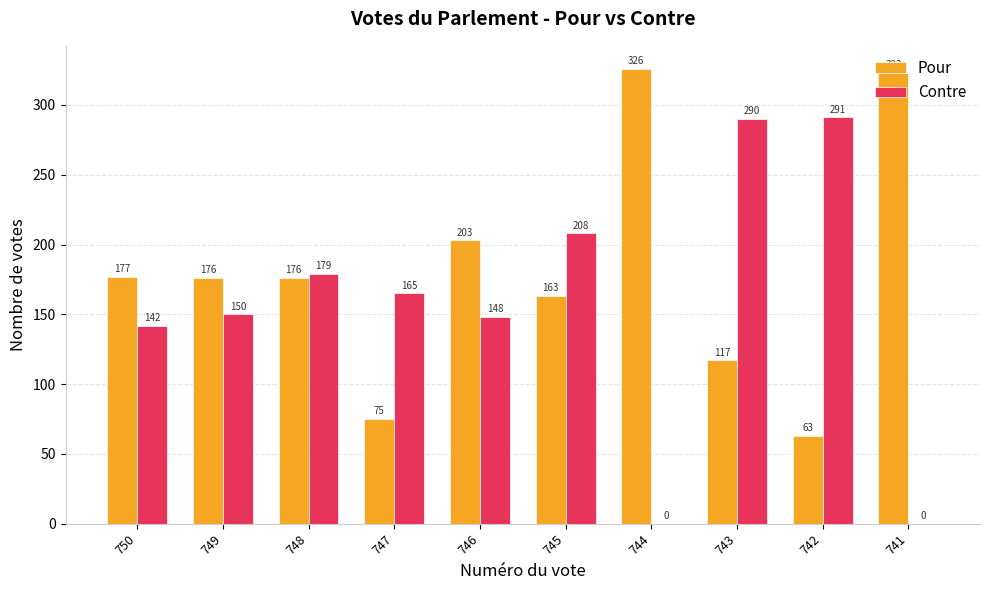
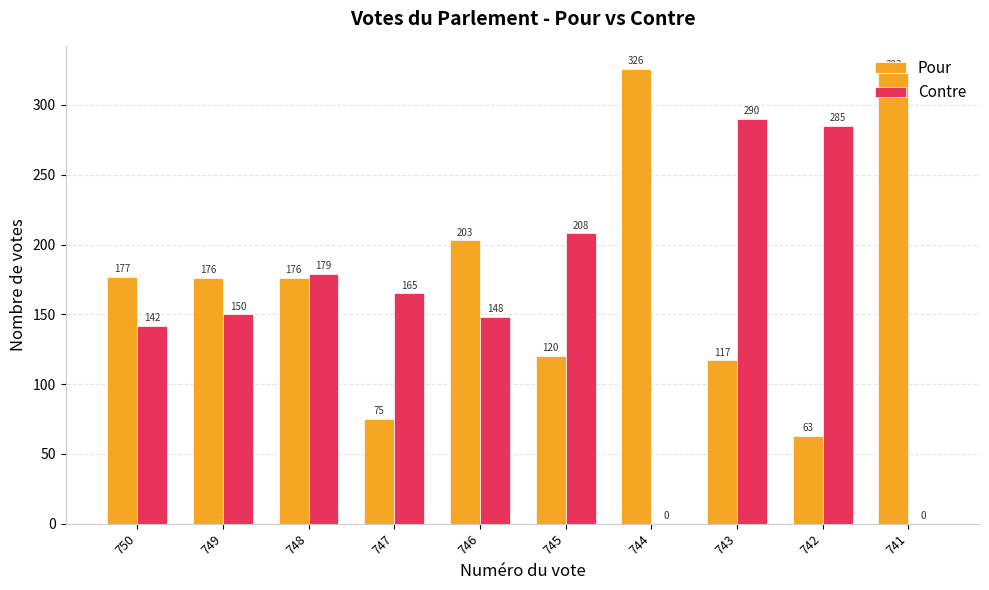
  {
    "Pour": {
      "750": 177,
      "749": 176,
      "748": 176,
      "747": 75,
      "746": 203,
-     "745": 163,
+     "745": 120,
      "744": 326,
      "743": 117,
      "742": 63,
      "741": 323
    },
    "Contre": {
      "750": 142,
      "749": 150,
      "748": 179,
      "747": 165,
      "746": 148,
      "745": 208,
      "744": 0,
      "743": 290,
-     "742": 291,
+     "742": 285,
      "741": 0
    }
  }
